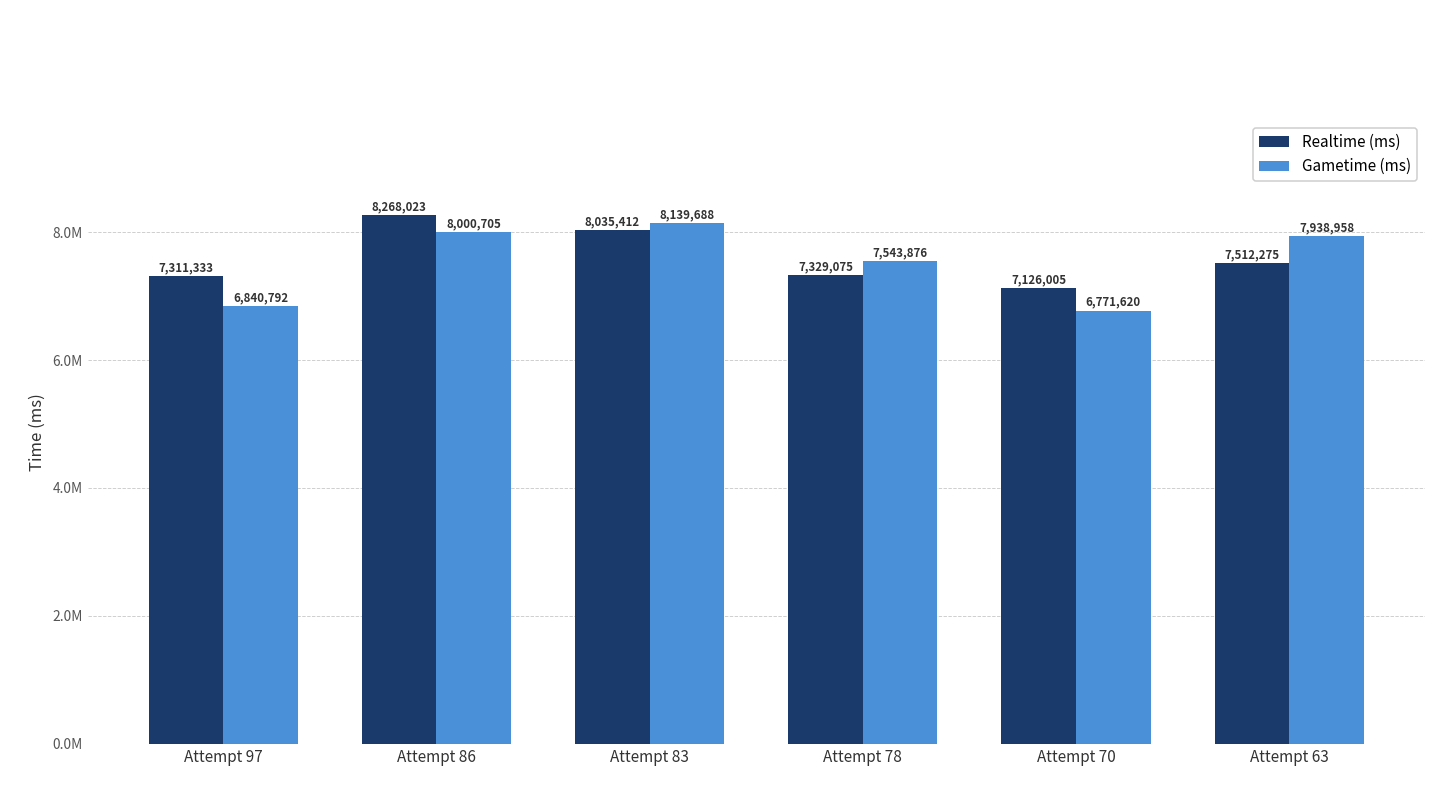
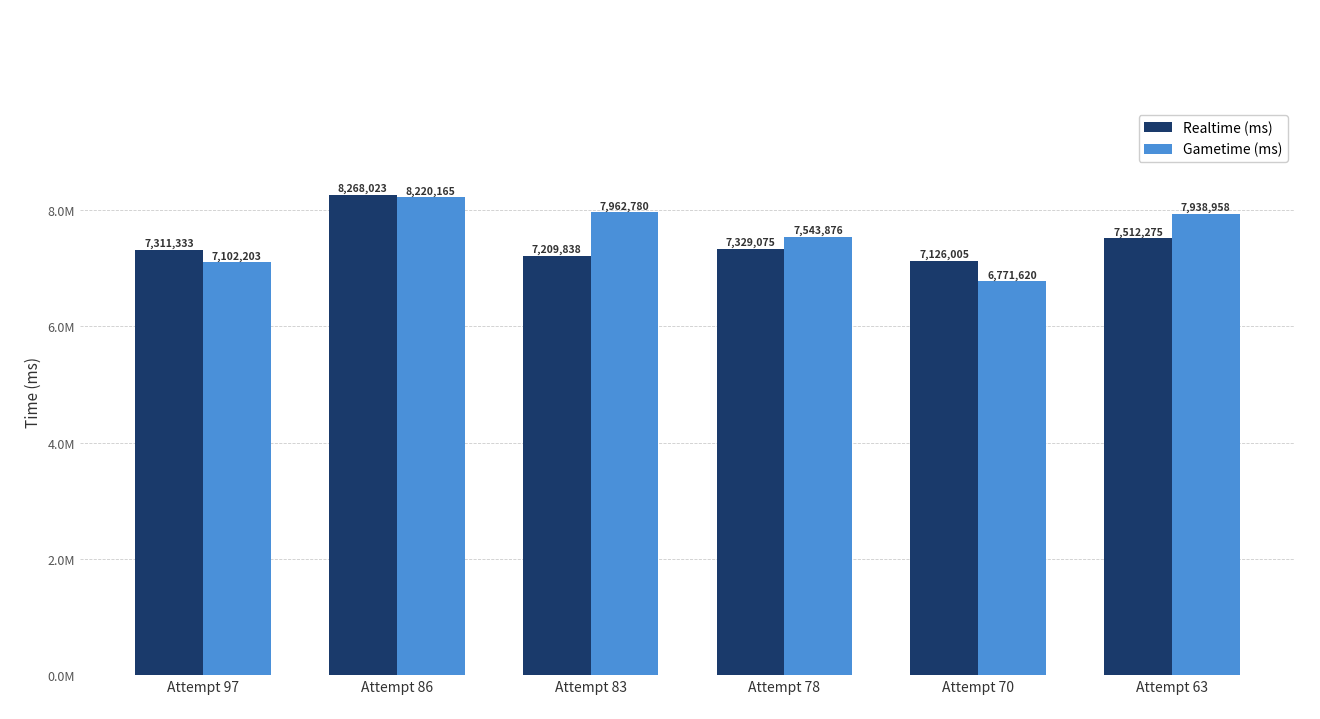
  {
    "Realtime (ms)": {
      "Attempt 97": "7,311,333",
      "Attempt 86": "8,268,023",
-     "Attempt 83": "8,035,412",
+     "Attempt 83": "7,209,838",
      "Attempt 78": "7,329,075",
      "Attempt 70": "7,126,005",
      "Attempt 63": "7,512,275"
    },
    "Gametime (ms)": {
-     "Attempt 97": "6,840,792",
-     "Attempt 86": "8,000,705",
-     "Attempt 83": "8,139,688",
+     "Attempt 97": "7,102,203",
+     "Attempt 86": "8,220,165",
+     "Attempt 83": "7,962,780",
      "Attempt 78": "7,543,876",
      "Attempt 70": "6,771,620",
      "Attempt 63": "7,938,958"
    }
  }
